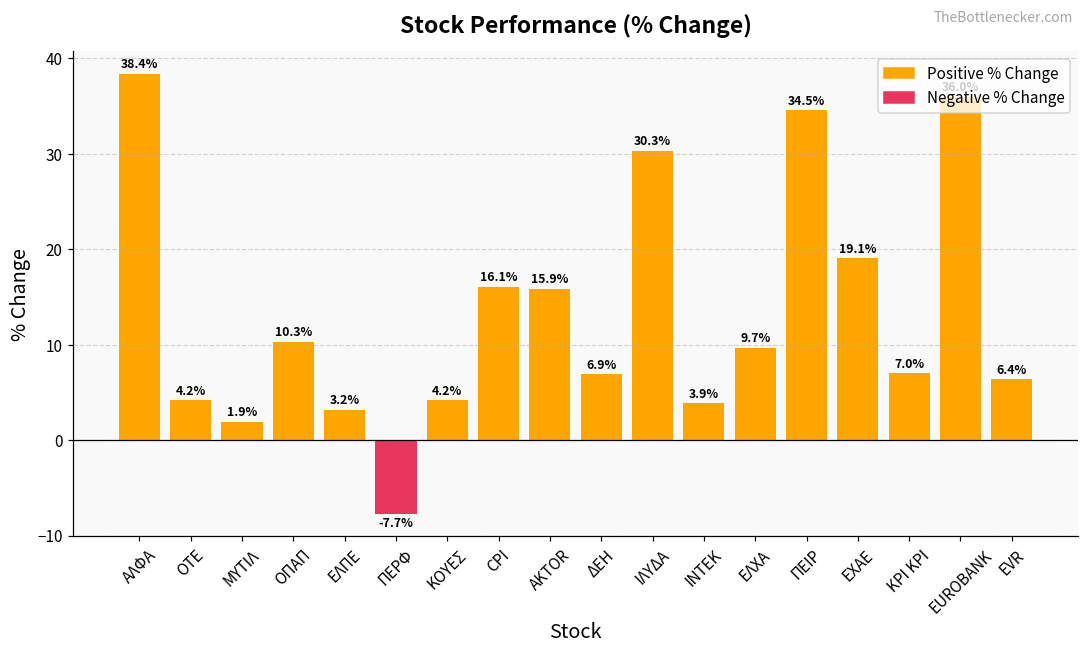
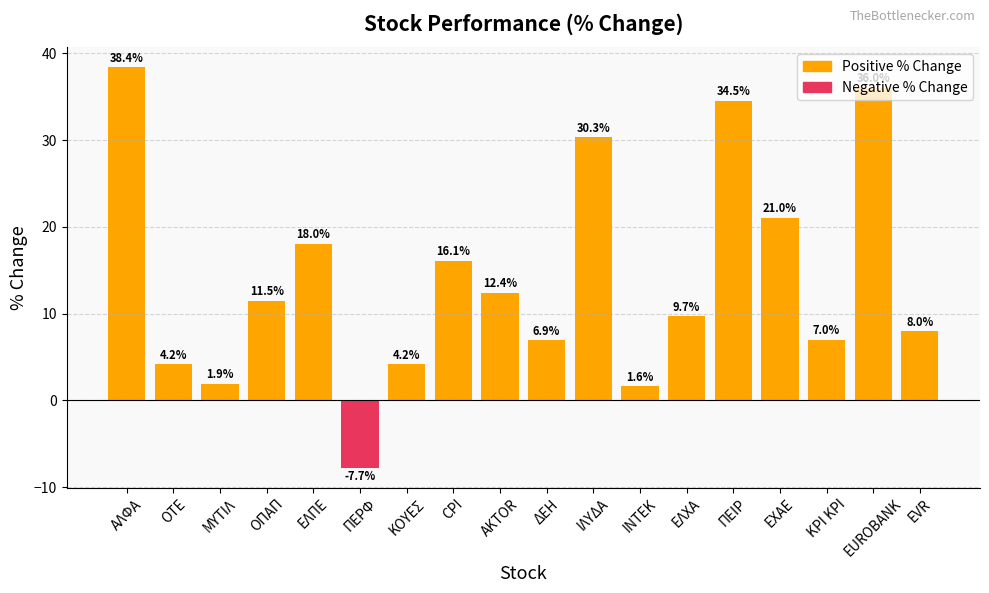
  {
    "Positive % Change": {
      "ΑΛΦΑ": "38.4%",
      "ΟΤΕ": "4.2%",
      "ΜΥΤΙΛ": "1.9%",
-     "ΟΠΑΠ": "10.3%",
-     "ΕΛΠΕ": "3.2%",
+     "ΟΠΑΠ": "11.5%",
+     "ΕΛΠΕ": "18.0%",
      "ΚΟΥΕΣ": "4.2%",
      "CPI": "16.1%",
-     "AKTOR": "15.9%",
+     "AKTOR": "12.4%",
      "ΔΕΗ": "6.9%",
      "ΙΛΥΔΑ": "30.3%",
-     "ΙΝΤΕΚ": "3.9%",
+     "ΙΝΤΕΚ": "1.6%",
      "ΕΛΧΑ": "9.7%",
      "ΠΕΙΡ": "34.5%",
-     "ΕΧΑΕ": "19.1%",
+     "ΕΧΑΕ": "21.0%",
      "ΚΡΙ ΚΡΙ": "7.0%",
-     "EVR": "6.4%"
+     "EVR": "8.0%"
    },
    "Negative % Change": {
      "ΠΕΡΦ": "-7.7%"
    }
  }
